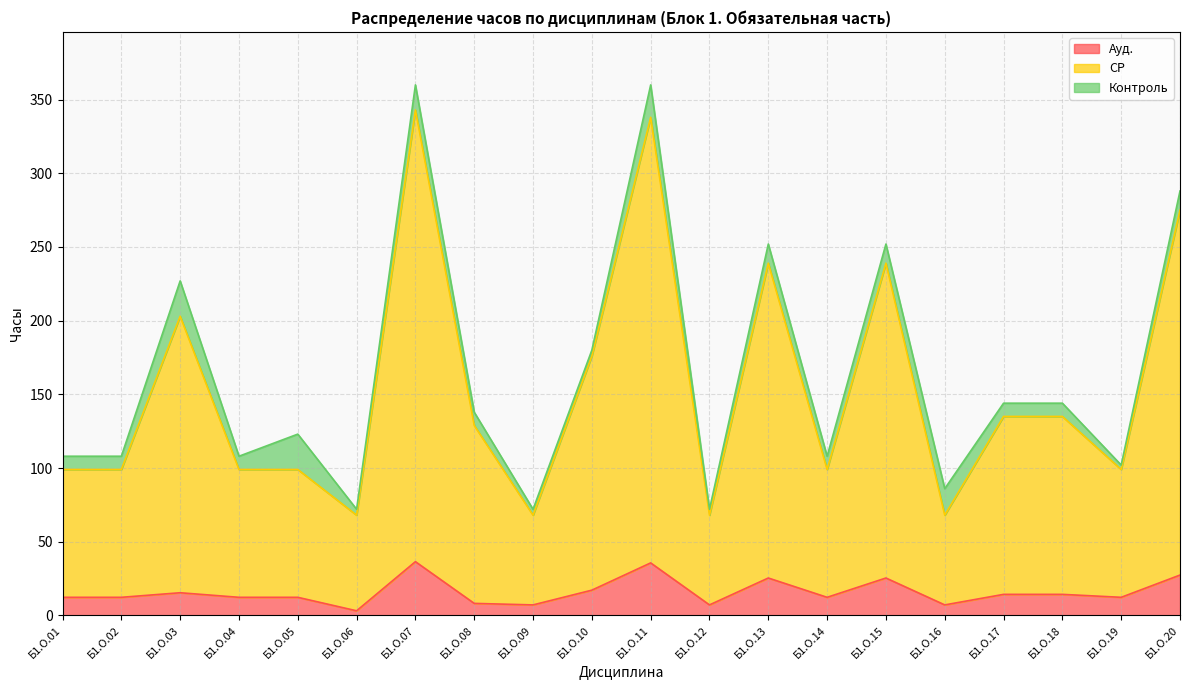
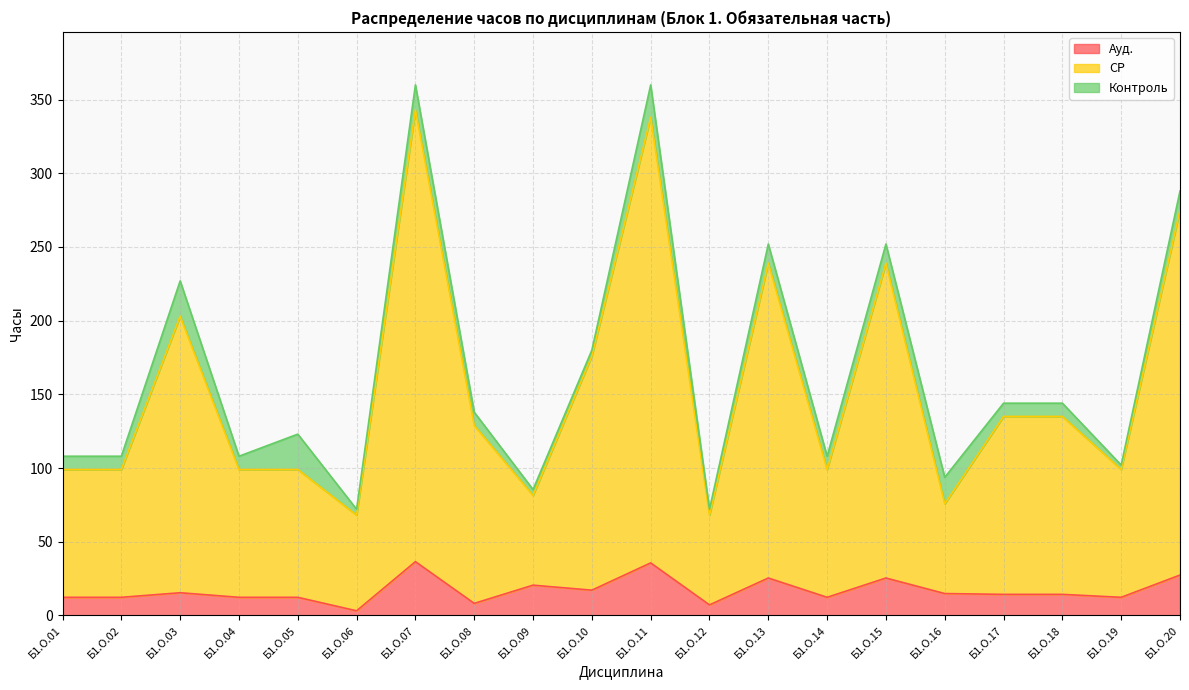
  {
    "Ауд.": {
      "Б1.О.01": 12,
      "Б1.О.02": 12,
      "Б1.О.03": 15,
      "Б1.О.04": 12,
      "Б1.О.05": 12,
      "Б1.О.06": 3,
      "Б1.О.07": 36,
      "Б1.О.08": 8,
-     "Б1.О.09": 7,
+     "Б1.О.09": 21,
      "Б1.О.10": 17,
      "Б1.О.11": 36,
      "Б1.О.12": 7,
      "Б1.О.13": 25,
      "Б1.О.14": 12,
      "Б1.О.15": 25,
-     "Б1.О.16": 7,
+     "Б1.О.16": 15,
      "Б1.О.17": 14,
      "Б1.О.18": 14,
      "Б1.О.19": 12,
      "Б1.О.20": 27
    },
    "СР": {
      "Б1.О.01": 87,
      "Б1.О.02": 87,
      "Б1.О.03": 188,
      "Б1.О.04": 87,
      "Б1.О.05": 87,
      "Б1.О.06": 65,
      "Б1.О.07": 307,
      "Б1.О.08": 121,
      "Б1.О.09": 61,
      "Б1.О.10": 159,
      "Б1.О.11": 302,
      "Б1.О.12": 61,
      "Б1.О.13": 214,
      "Б1.О.14": 87,
      "Б1.О.15": 214,
      "Б1.О.16": 61,
      "Б1.О.17": 121,
      "Б1.О.18": 121,
      "Б1.О.19": 87,
      "Б1.О.20": 248
    },
    "Контроль": {
      "Б1.О.01": 9,
      "Б1.О.02": 9,
      "Б1.О.03": 24,
      "Б1.О.04": 9,
      "Б1.О.05": 24,
      "Б1.О.06": 4,
      "Б1.О.07": 17,
      "Б1.О.08": 9,
      "Б1.О.09": 4,
      "Б1.О.10": 4,
      "Б1.О.11": 22,
      "Б1.О.12": 4,
      "Б1.О.13": 13,
      "Б1.О.14": 9,
      "Б1.О.15": 13,
      "Б1.О.16": 18,
      "Б1.О.17": 9,
      "Б1.О.18": 9,
      "Б1.О.19": 3,
      "Б1.О.20": 13
    }
  }
